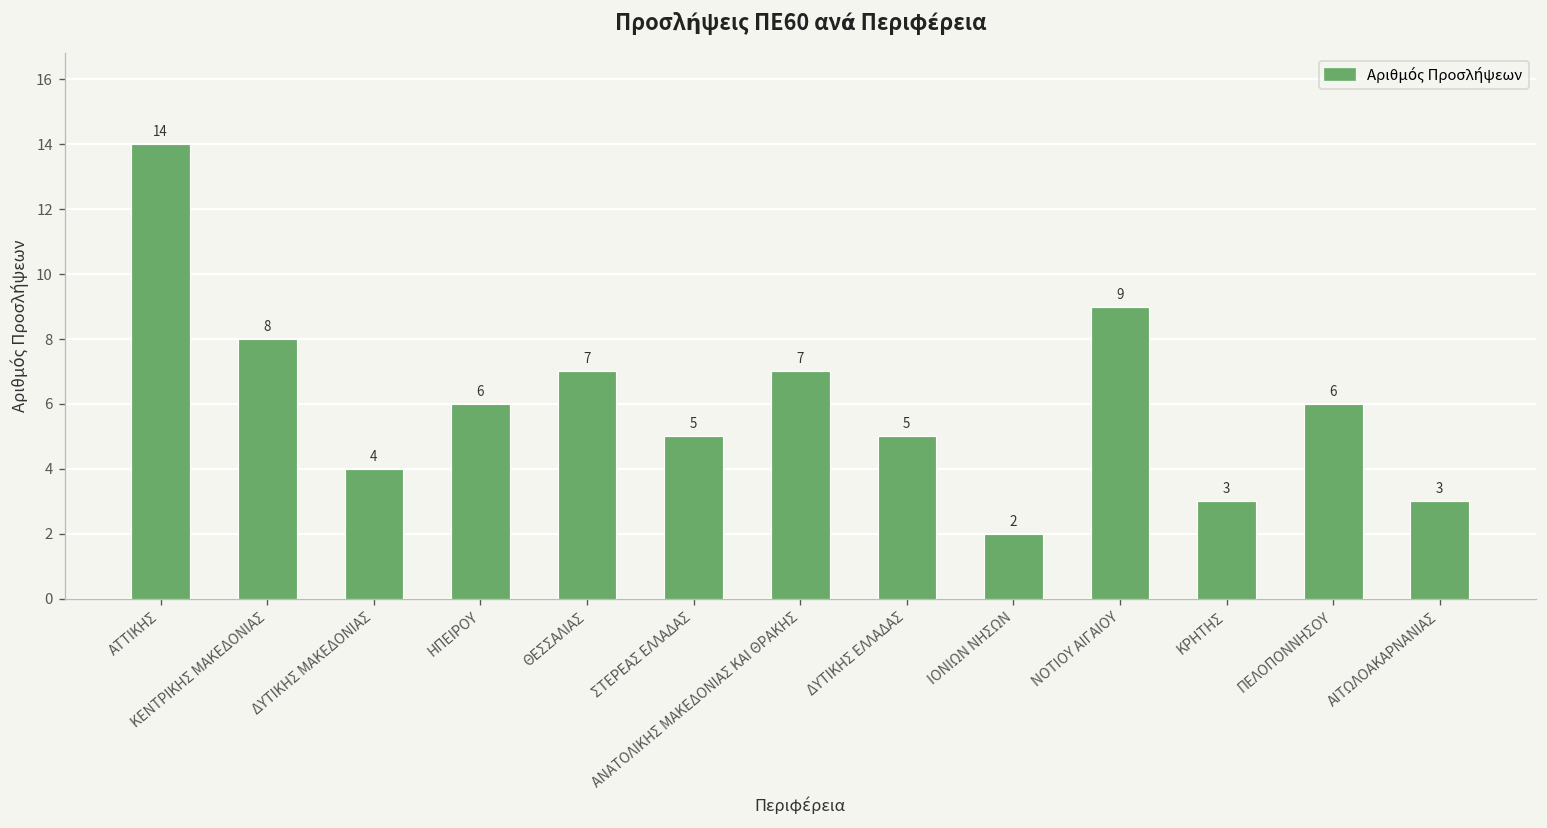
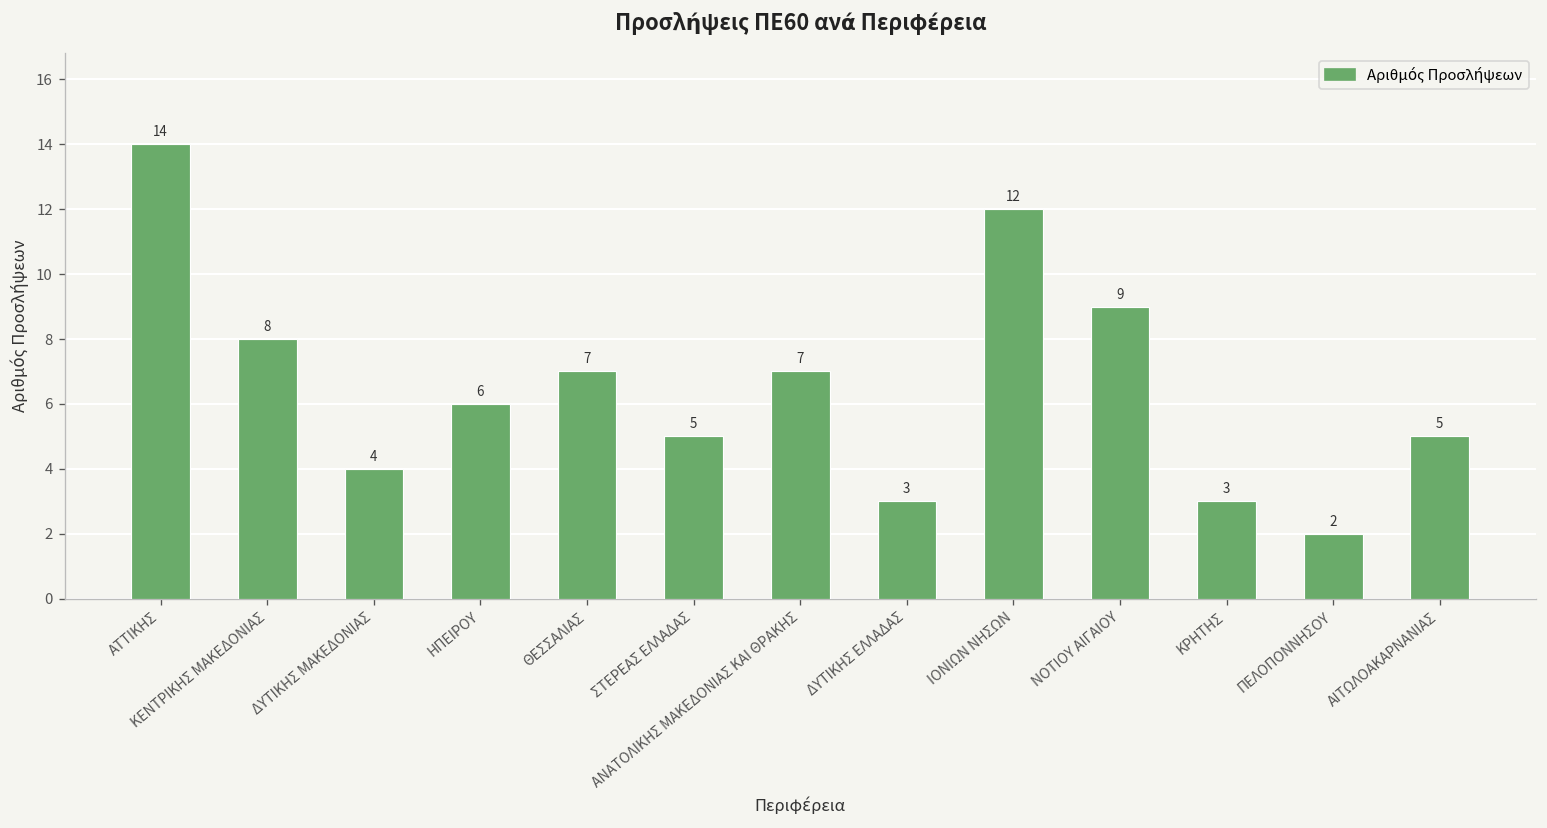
  {
    "ΑΤΤΙΚΗΣ": 14,
    "ΚΕΝΤΡΙΚΗΣ ΜΑΚΕΔΟΝΙΑΣ": 8,
    "ΔΥΤΙΚΗΣ ΜΑΚΕΔΟΝΙΑΣ": 4,
    "ΗΠΕΙΡΟΥ": 6,
    "ΘΕΣΣΑΛΙΑΣ": 7,
    "ΣΤΕΡΕΑΣ ΕΛΛΑΔΑΣ": 5,
    "ΑΝΑΤΟΛΙΚΗΣ ΜΑΚΕΔΟΝΙΑΣ ΚΑΙ ΘΡΑΚΗΣ": 7,
-   "ΔΥΤΙΚΗΣ ΕΛΛΑΔΑΣ": 5,
-   "ΙΟΝΙΩΝ ΝΗΣΩΝ": 2,
+   "ΔΥΤΙΚΗΣ ΕΛΛΑΔΑΣ": 3,
+   "ΙΟΝΙΩΝ ΝΗΣΩΝ": 12,
    "ΝΟΤΙΟΥ ΑΙΓΑΙΟΥ": 9,
    "ΚΡΗΤΗΣ": 3,
-   "ΠΕΛΟΠΟΝΝΗΣΟΥ": 6,
-   "ΑΙΤΩΛΟΑΚΑΡΝΑΝΙΑΣ": 3
+   "ΠΕΛΟΠΟΝΝΗΣΟΥ": 2,
+   "ΑΙΤΩΛΟΑΚΑΡΝΑΝΙΑΣ": 5
  }
